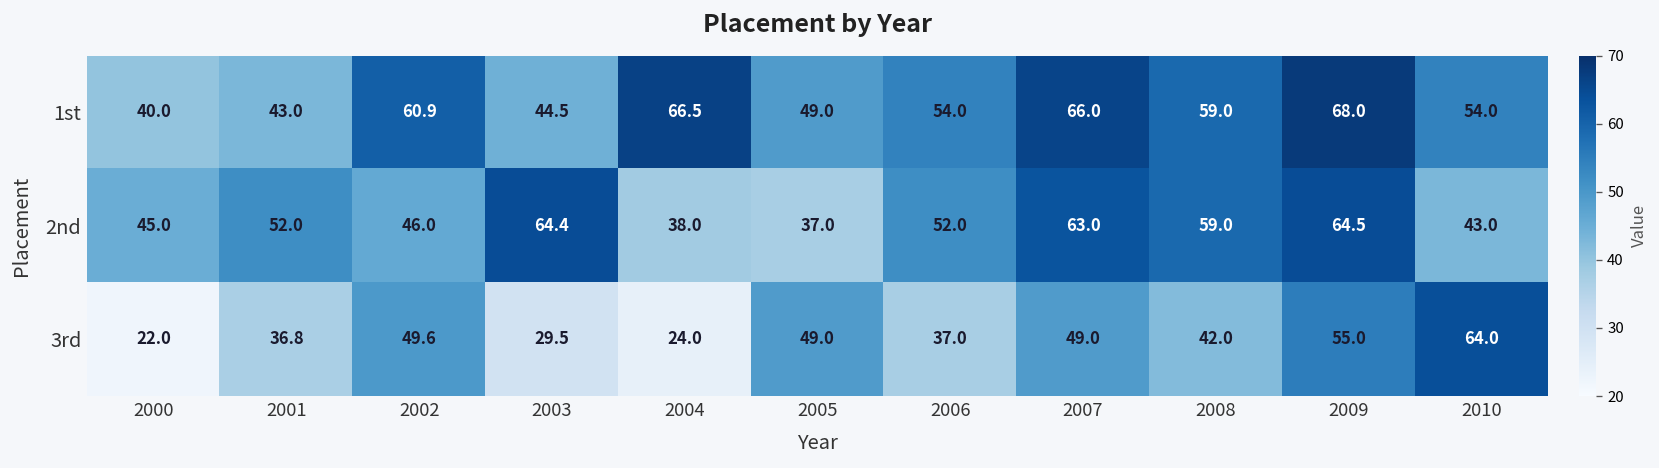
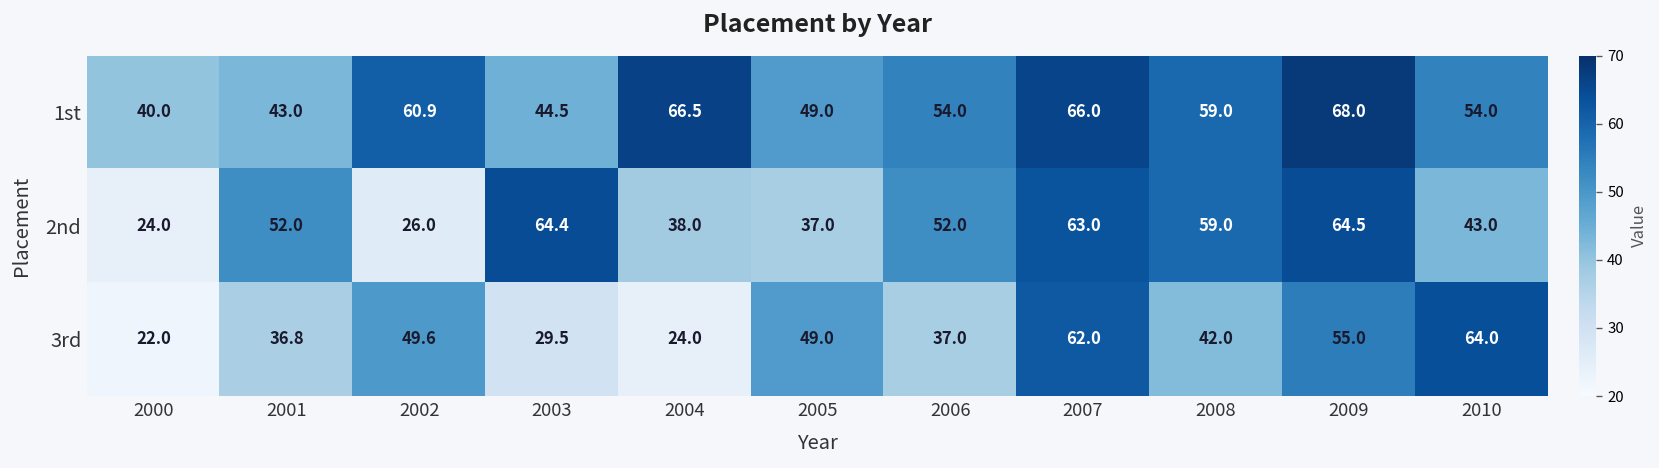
  {
    "1st": {
      "2000": 40.0,
      "2001": 43.0,
      "2002": 60.9,
      "2003": 44.5,
      "2004": 66.5,
      "2005": 49.0,
      "2006": 54.0,
      "2007": 66.0,
      "2008": 59.0,
      "2009": 68.0,
      "2010": 54.0
    },
    "2nd": {
-     "2000": 45.0,
+     "2000": 24.0,
      "2001": 52.0,
-     "2002": 46.0,
+     "2002": 26.0,
      "2003": 64.4,
      "2004": 38.0,
      "2005": 37.0,
      "2006": 52.0,
      "2007": 63.0,
      "2008": 59.0,
      "2009": 64.5,
      "2010": 43.0
    },
    "3rd": {
      "2000": 22.0,
      "2001": 36.8,
      "2002": 49.6,
      "2003": 29.5,
      "2004": 24.0,
      "2005": 49.0,
      "2006": 37.0,
-     "2007": 49.0,
+     "2007": 62.0,
      "2008": 42.0,
      "2009": 55.0,
      "2010": 64.0
    }
  }
